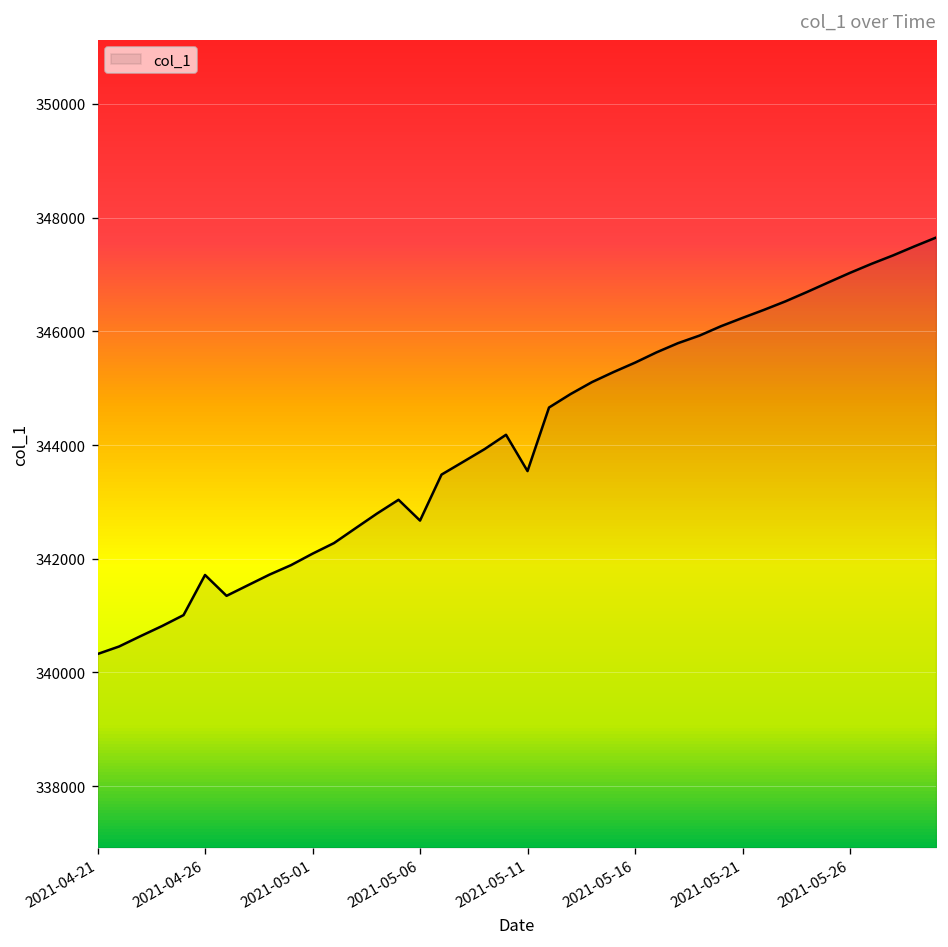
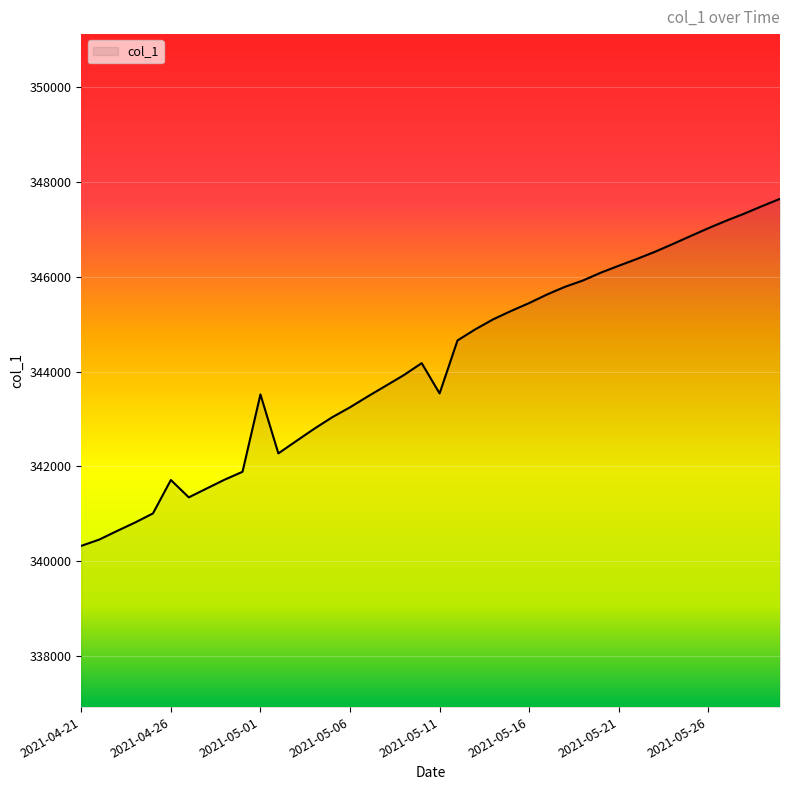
  {
    "2021-04-21": 340300,
    "2021-04-26": 341700,
-   "2021-05-01": 342100,
-   "2021-05-06": 342700,
+   "2021-05-01": 343500,
+   "2021-05-06": 343200,
    "2021-05-11": 343500,
    "2021-05-16": 345400,
    "2021-05-21": 346200,
    "2021-05-26": 347000
  }
